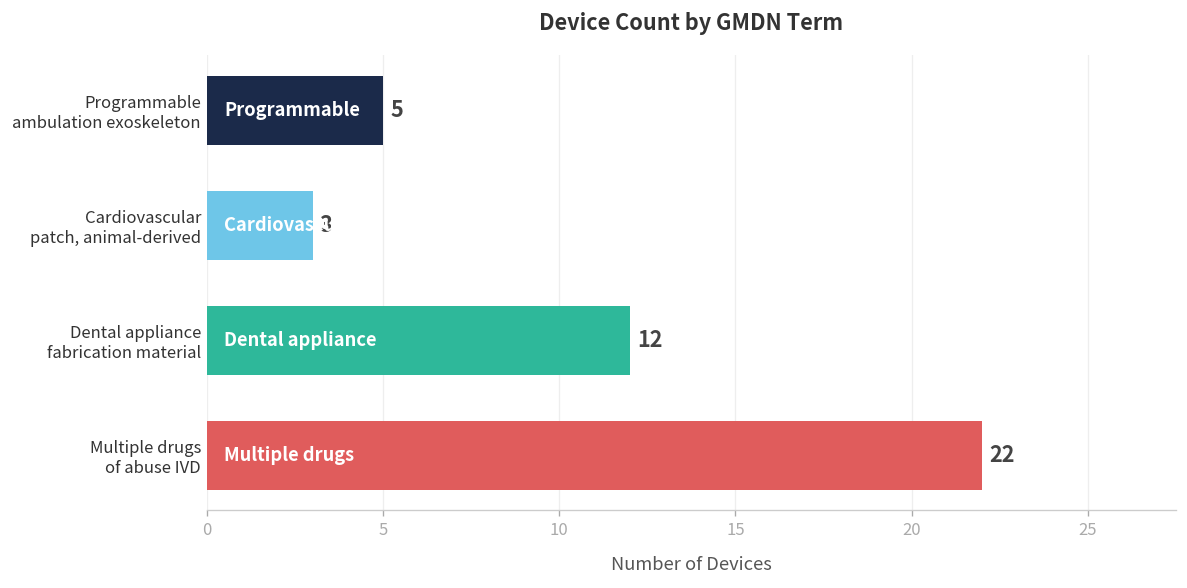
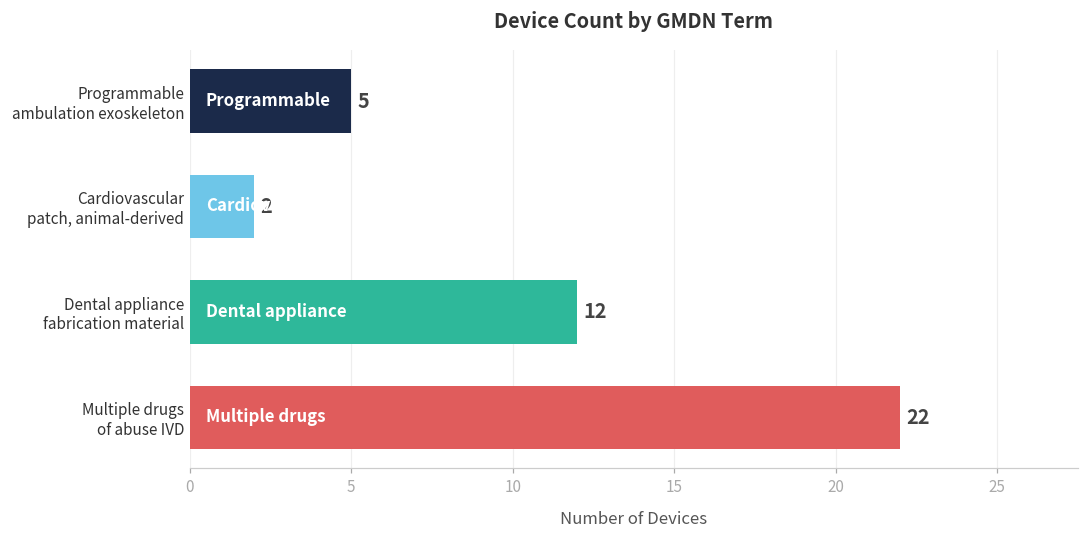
  {
    "Programmable ambulation exoskeleton": 5,
-   "Cardiovascular patch, animal-derived": 3,
+   "Cardiovascular patch, animal-derived": 2,
    "Dental appliance fabrication material": 12,
    "Multiple drugs of abuse IVD": 22
  }
